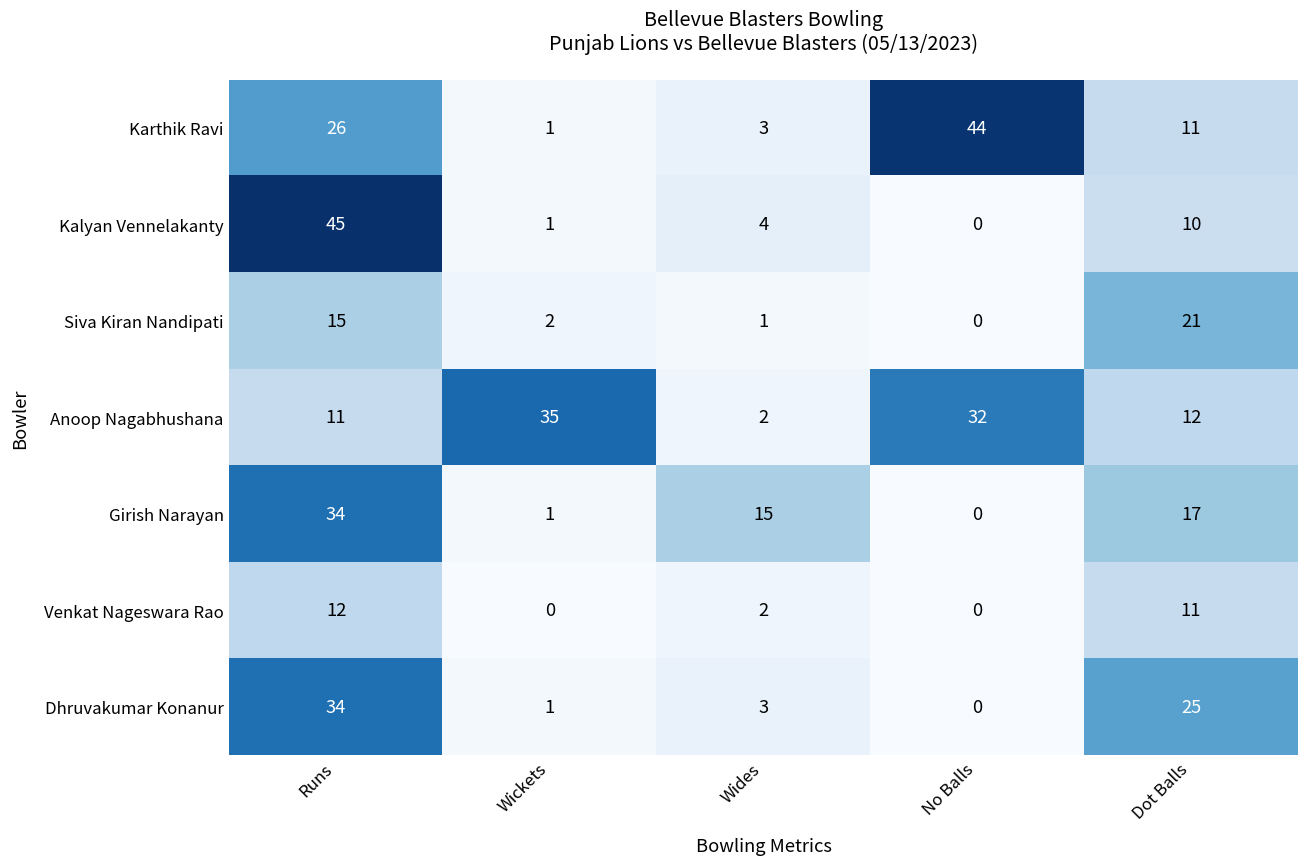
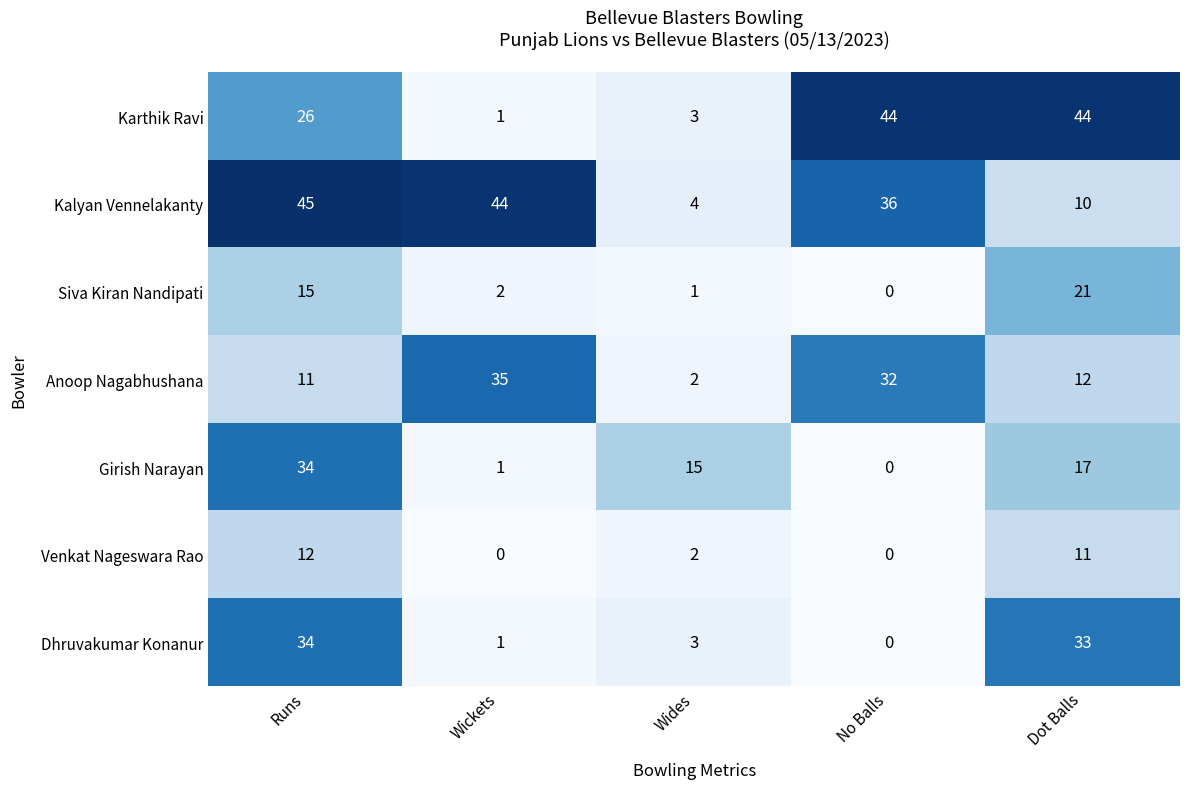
  {
    "Karthik Ravi": {
      "Runs": 26,
      "Wickets": 1,
      "Wides": 3,
      "No Balls": 44,
-     "Dot Balls": 11
+     "Dot Balls": 44
    },
    "Kalyan Vennelakanty": {
      "Runs": 45,
-     "Wickets": 1,
+     "Wickets": 44,
      "Wides": 4,
-     "No Balls": 0,
+     "No Balls": 36,
      "Dot Balls": 10
    },
    "Siva Kiran Nandipati": {
      "Runs": 15,
      "Wickets": 2,
      "Wides": 1,
      "No Balls": 0,
      "Dot Balls": 21
    },
    "Anoop Nagabhushana": {
      "Runs": 11,
      "Wickets": 35,
      "Wides": 2,
      "No Balls": 32,
      "Dot Balls": 12
    },
    "Girish Narayan": {
      "Runs": 34,
      "Wickets": 1,
      "Wides": 15,
      "No Balls": 0,
      "Dot Balls": 17
    },
    "Venkat Nageswara Rao": {
      "Runs": 12,
      "Wickets": 0,
      "Wides": 2,
      "No Balls": 0,
      "Dot Balls": 11
    },
    "Dhruvakumar Konanur": {
      "Runs": 34,
      "Wickets": 1,
      "Wides": 3,
      "No Balls": 0,
-     "Dot Balls": 25
+     "Dot Balls": 33
    }
  }
